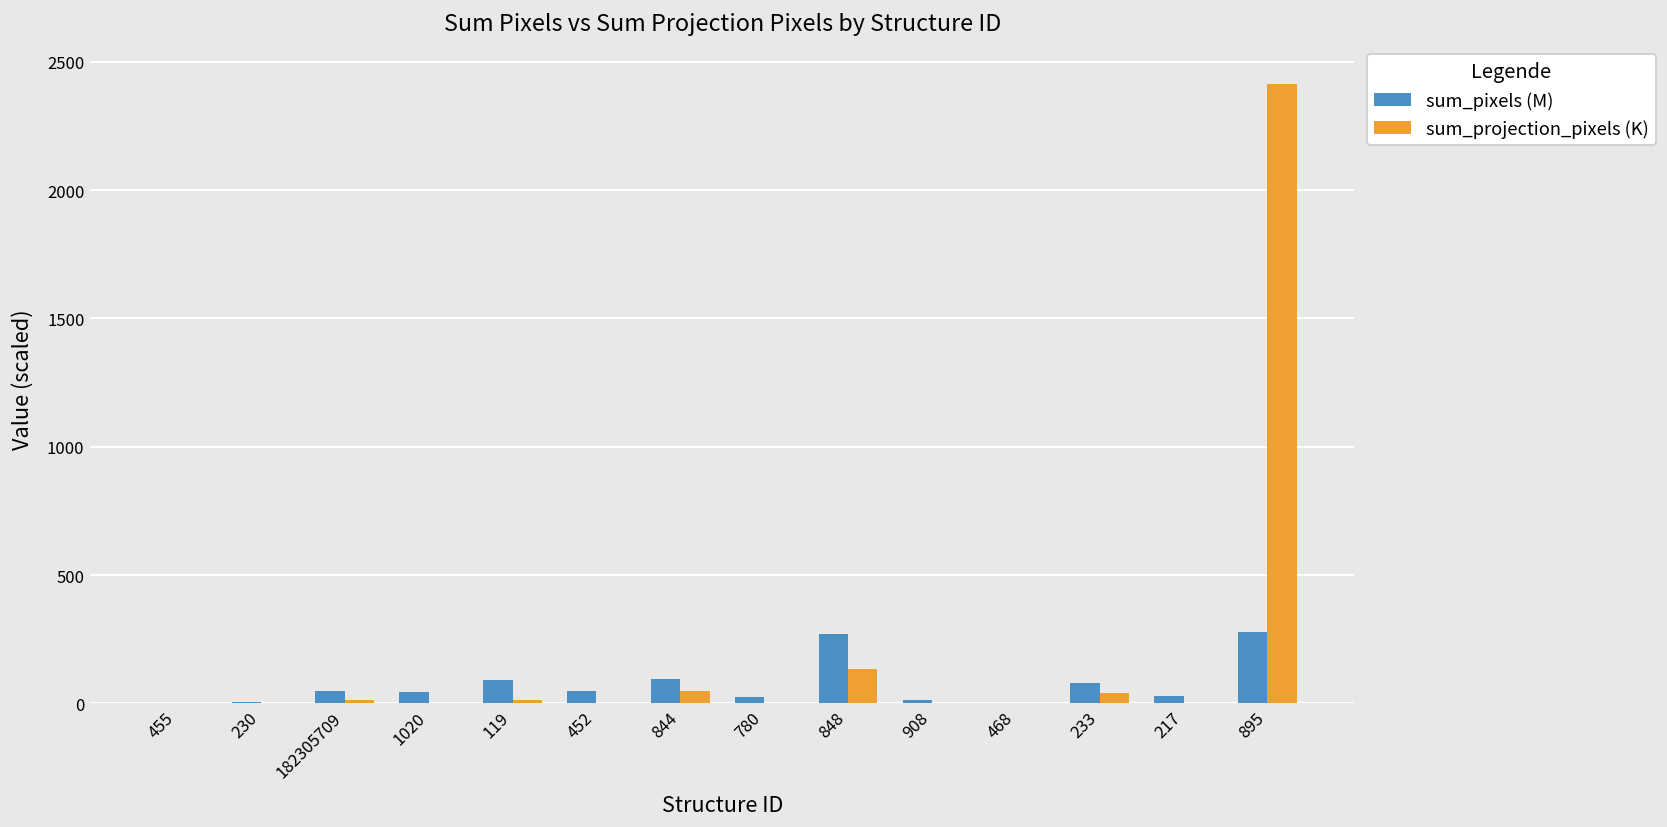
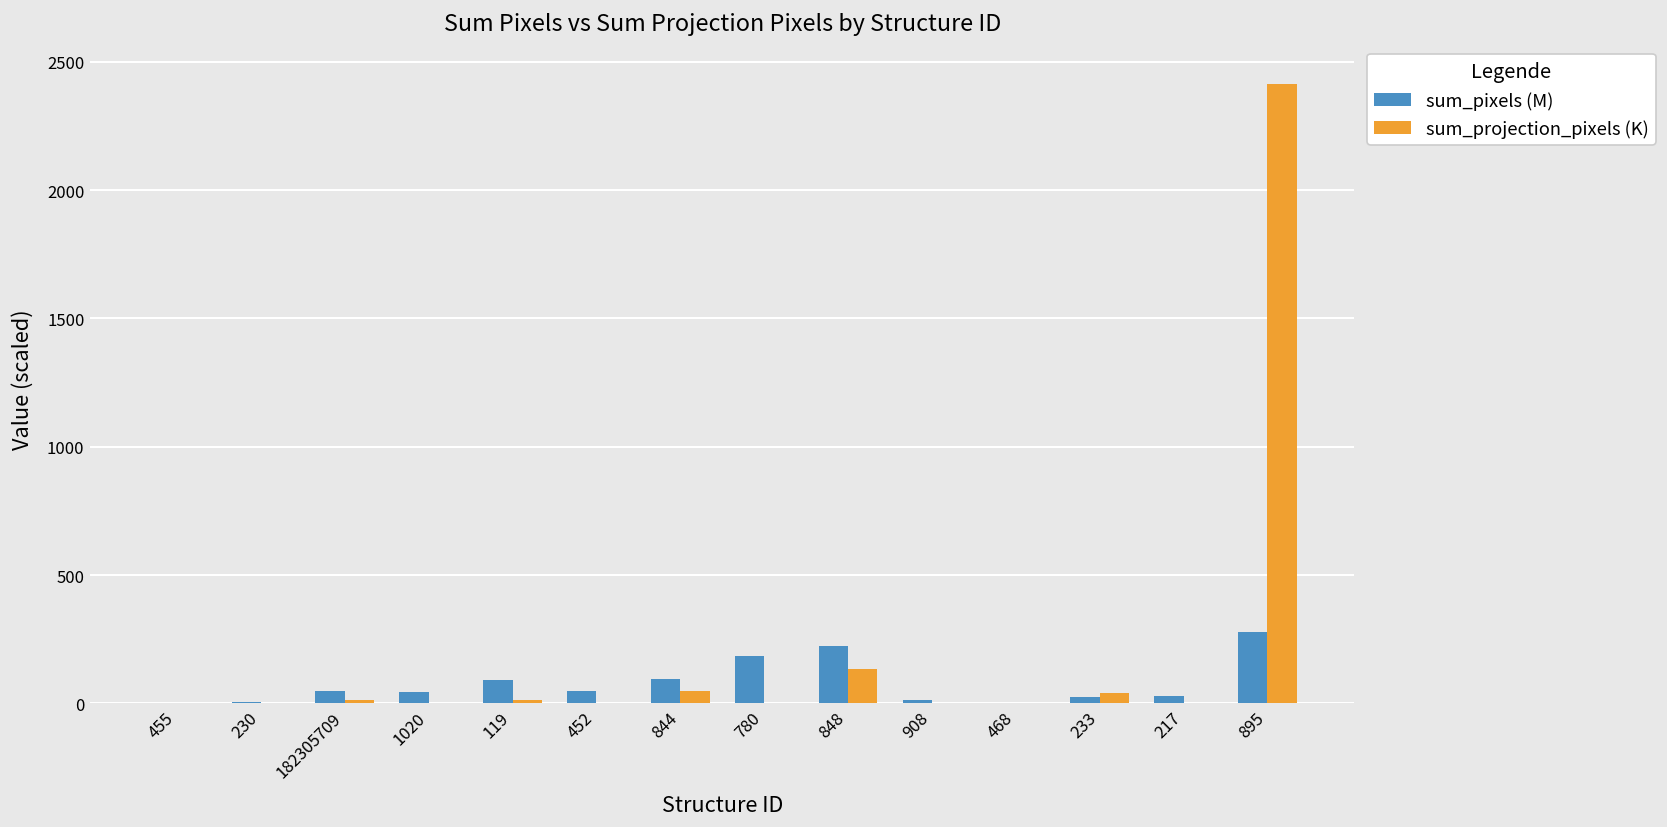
  {
    "sum_pixels (M)": {
      "182305709": 50,
      "1020": 50,
      "119": 90,
      "452": 50,
      "844": 90,
-     "780": 20,
-     "848": 270,
+     "780": 180,
+     "848": 220,
      "908": 10,
-     "233": 80,
+     "233": 20,
      "217": 30,
      "895": 280
    },
    "sum_projection_pixels (K)": {
      "455": 0,
      "182305709": 10,
      "1020": 0,
      "452": 0,
      "844": 50,
      "848": 130,
      "468": 0,
      "233": 40,
      "217": 0,
      "895": 2410
    }
  }
